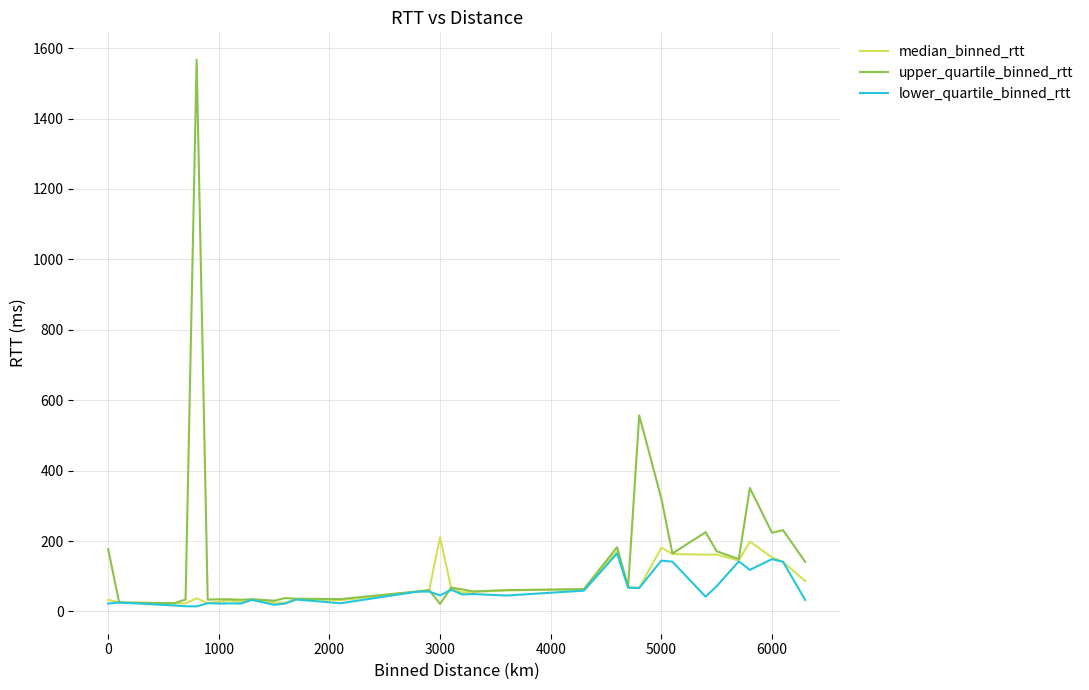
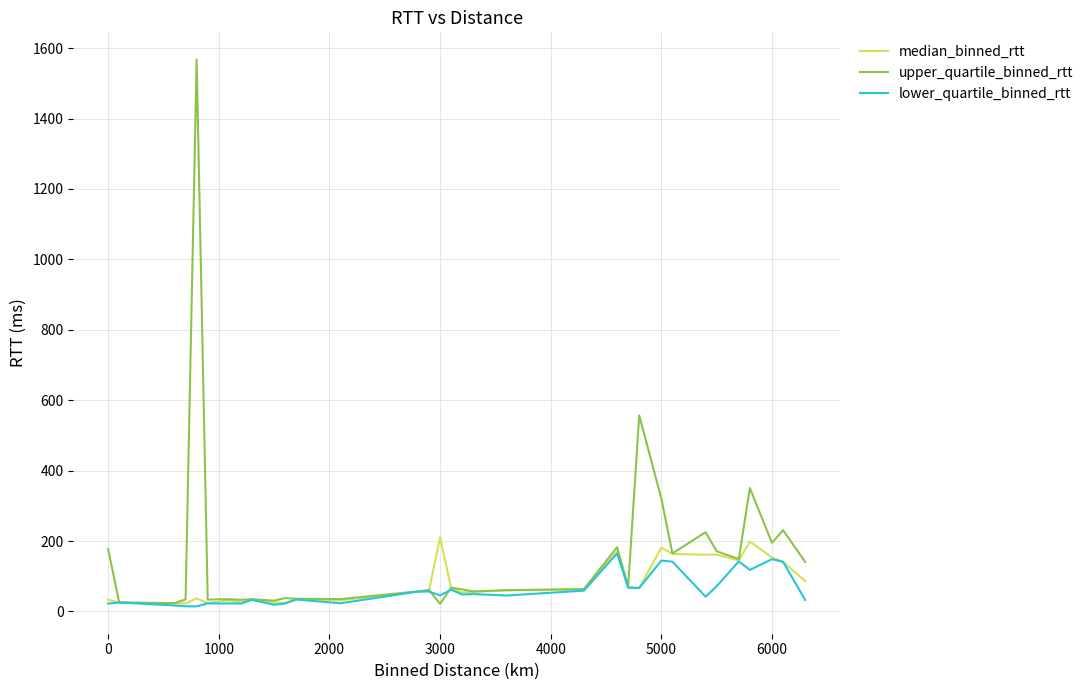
  {
    "median_binned_rtt": {
      "0": 30,
      "3000": 210,
      "5000": 180
    },
    "upper_quartile_binned_rtt": {
      "0": 180,
      "3000": 20,
      "5000": 320,
-     "6000": 220
+     "6000": 190
    },
    "lower_quartile_binned_rtt": {
      "0": 20,
      "3000": 50,
      "5000": 140
    }
  }
